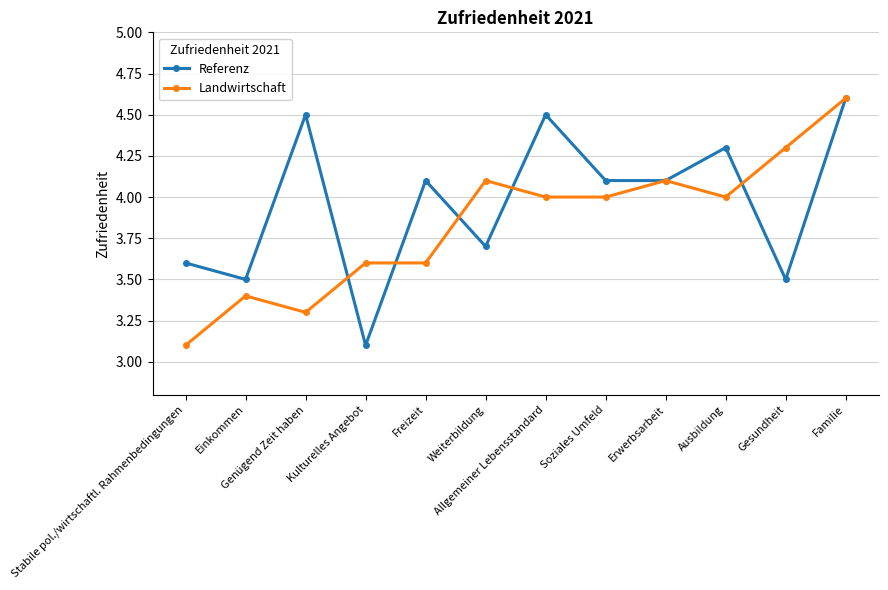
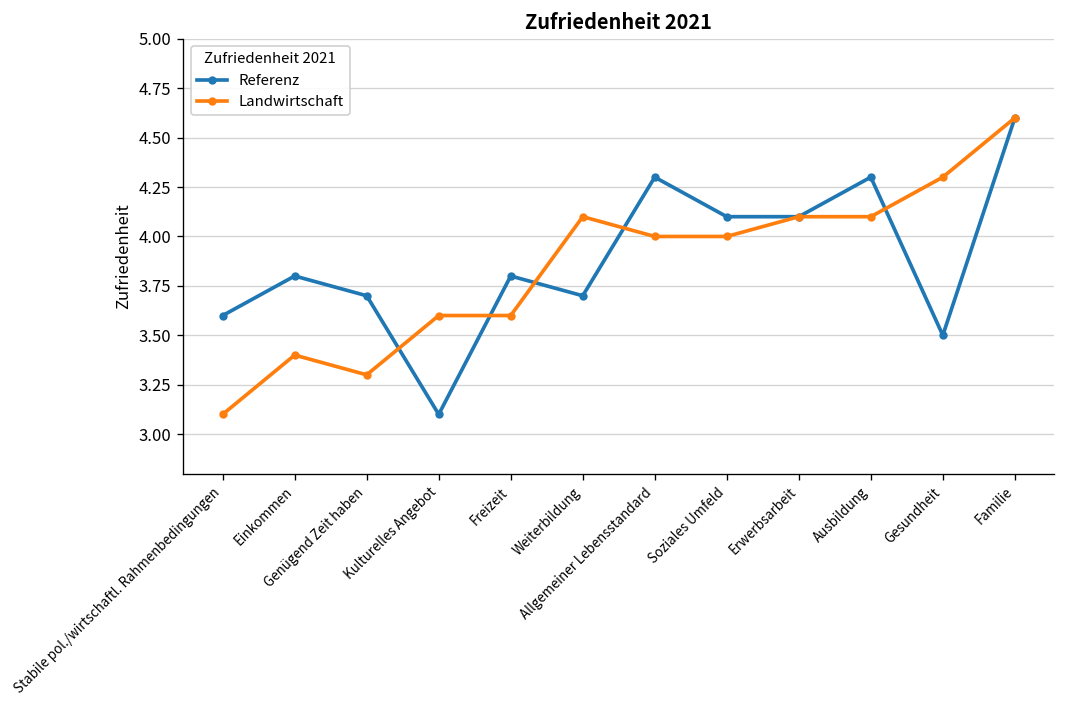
  {
    "Referenz": {
      "Stabile pol./wirtschaftl. Rahmenbedingungen": 3.6,
-     "Einkommen": 3.5,
-     "Genügend Zeit haben": 4.5,
+     "Einkommen": 3.8,
+     "Genügend Zeit haben": 3.7,
      "Kulturelles Angebot": 3.1,
-     "Freizeit": 4.1,
+     "Freizeit": 3.8,
      "Weiterbildung": 3.7,
-     "Allgemeiner Lebensstandard": 4.5,
+     "Allgemeiner Lebensstandard": 4.3,
      "Soziales Umfeld": 4.1,
      "Ausbildung": 4.3,
      "Gesundheit": 3.5
    },
    "Landwirtschaft": {
      "Stabile pol./wirtschaftl. Rahmenbedingungen": 3.1,
      "Einkommen": 3.4,
      "Genügend Zeit haben": 3.3,
      "Kulturelles Angebot": 3.6,
      "Freizeit": 3.6,
      "Weiterbildung": 4.1,
      "Allgemeiner Lebensstandard": 4.0,
      "Soziales Umfeld": 4.0,
-     "Ausbildung": 4.0,
+     "Ausbildung": 4.1,
      "Gesundheit": 4.3
    }
  }
